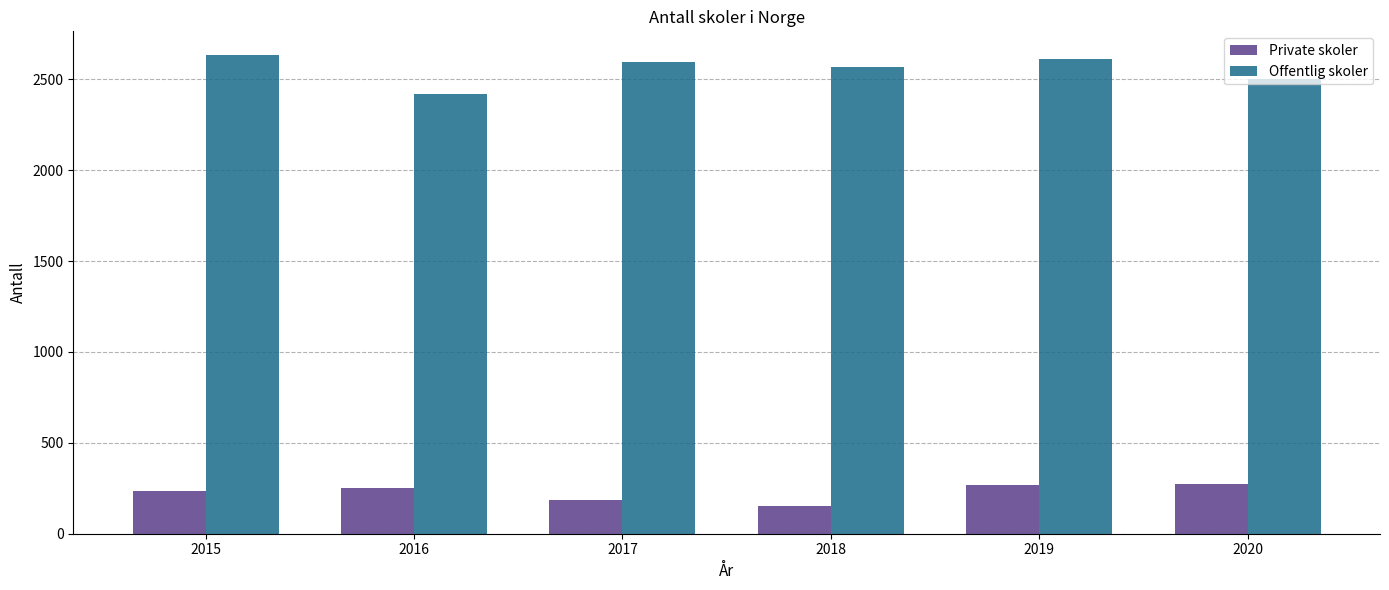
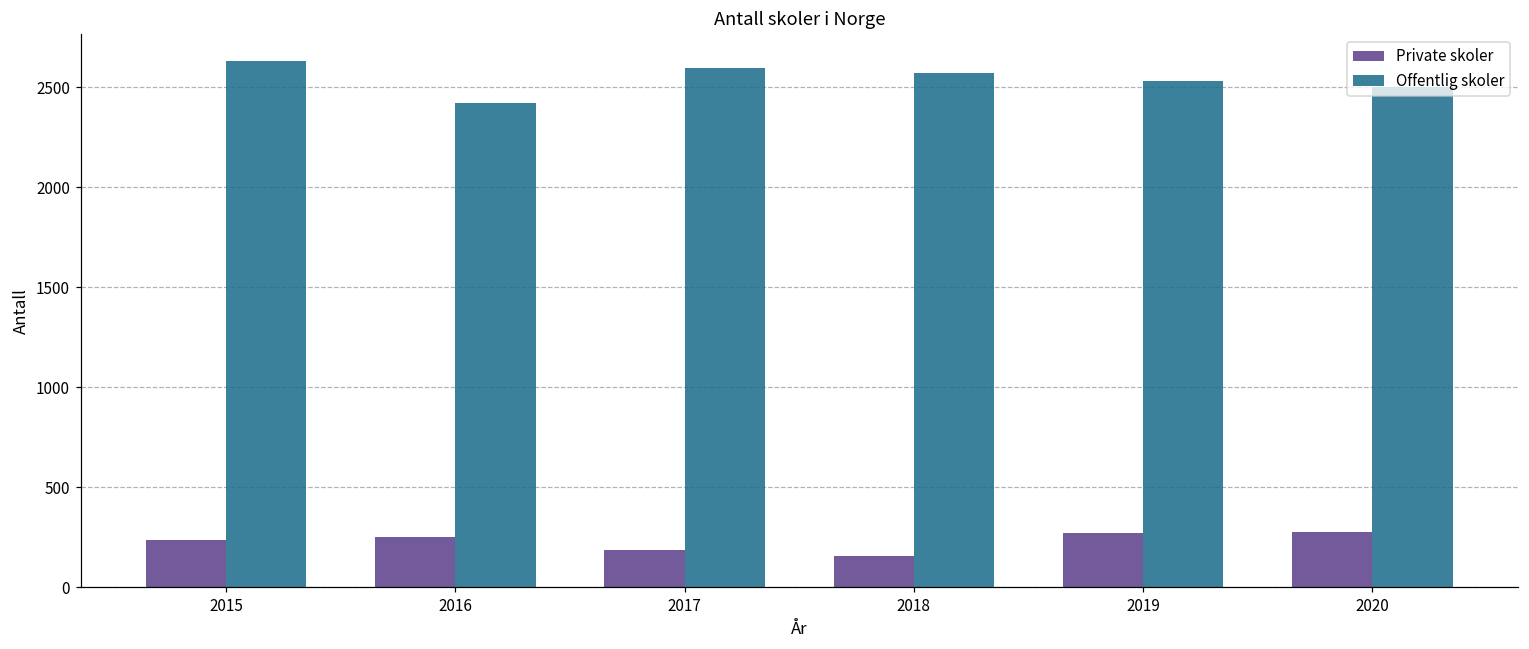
  {
    "Private skoler": {
      "2015": 240,
      "2016": 250,
      "2017": 190,
      "2018": 150,
      "2019": 270,
      "2020": 270
    },
    "Offentlig skoler": {
      "2015": 2630,
      "2016": 2420,
      "2017": 2590,
      "2018": 2570,
-     "2019": 2610
+     "2019": 2530
    }
  }
